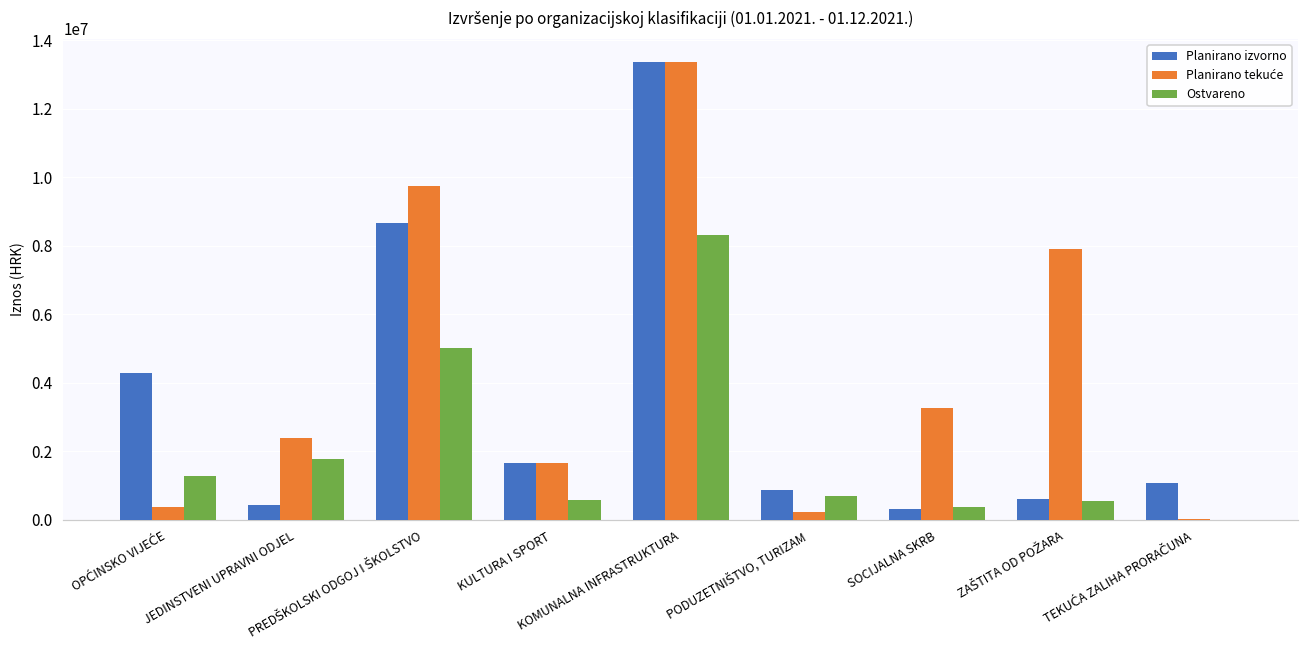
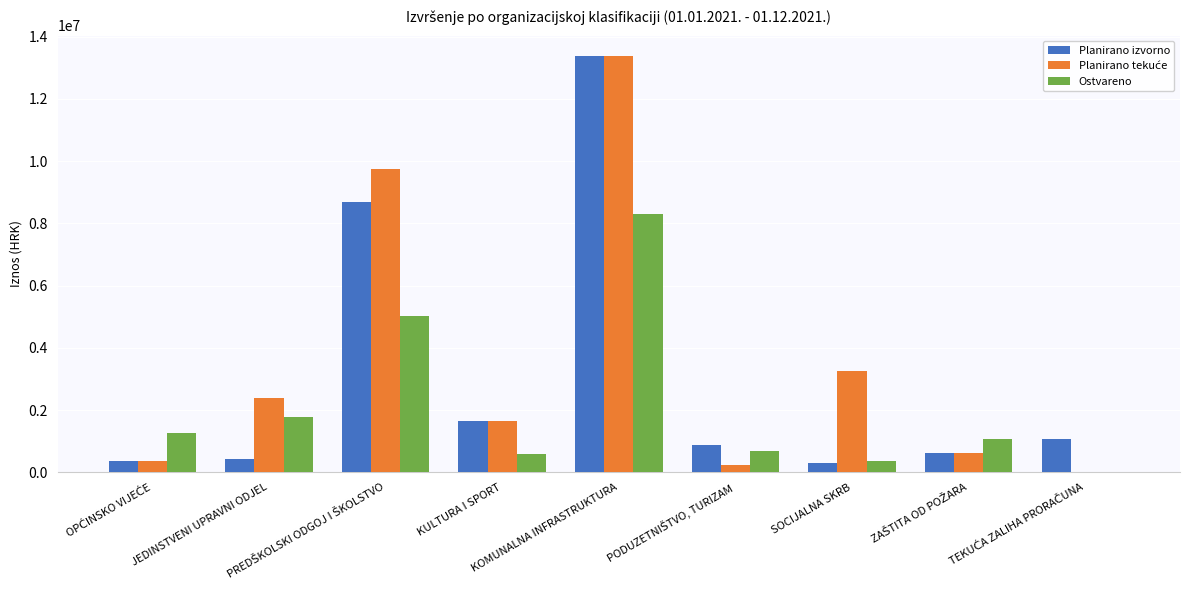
  {
    "Planirano izvorno": {
-     "OPĆINSKO VIJEĆE": 4300000,
+     "OPĆINSKO VIJEĆE": 400000,
      "JEDINSTVENI UPRAVNI ODJEL": 400000,
      "PREDŠKOLSKI ODGOJ I ŠKOLSTVO": 8700000,
      "KULTURA I SPORT": 1600000,
      "KOMUNALNA INFRASTRUKTURA": 13400000,
      "PODUZETNIŠTVO, TURIZAM": 900000,
      "SOCIJALNA SKRB": 300000,
      "ZAŠTITA OD POŽARA": 600000,
      "TEKUĆA ZALIHA PRORAČUNA": 1100000
    },
    "Planirano tekuće": {
      "OPĆINSKO VIJEĆE": 400000,
      "JEDINSTVENI UPRAVNI ODJEL": 2400000,
      "PREDŠKOLSKI ODGOJ I ŠKOLSTVO": 9700000,
      "KULTURA I SPORT": 1600000,
      "KOMUNALNA INFRASTRUKTURA": 13400000,
      "PODUZETNIŠTVO, TURIZAM": 200000,
      "SOCIJALNA SKRB": 3300000,
-     "ZAŠTITA OD POŽARA": 7900000
+     "ZAŠTITA OD POŽARA": 600000
    },
    "Ostvareno": {
      "OPĆINSKO VIJEĆE": 1300000,
      "JEDINSTVENI UPRAVNI ODJEL": 1800000,
      "PREDŠKOLSKI ODGOJ I ŠKOLSTVO": 5000000,
      "KULTURA I SPORT": 600000,
      "KOMUNALNA INFRASTRUKTURA": 8300000,
      "PODUZETNIŠTVO, TURIZAM": 700000,
      "SOCIJALNA SKRB": 400000,
-     "ZAŠTITA OD POŽARA": 500000,
+     "ZAŠTITA OD POŽARA": 1100000,
      "TEKUĆA ZALIHA PRORAČUNA": 0
    }
  }
